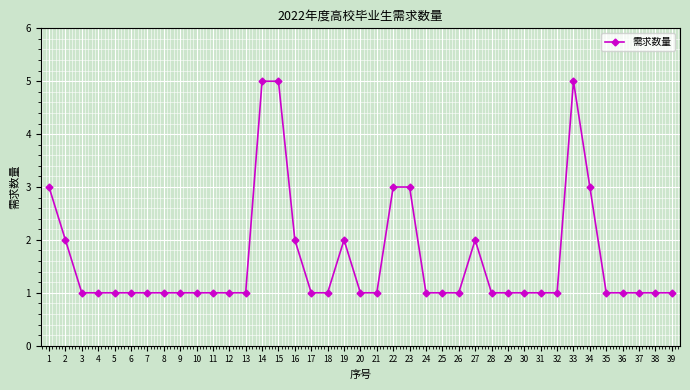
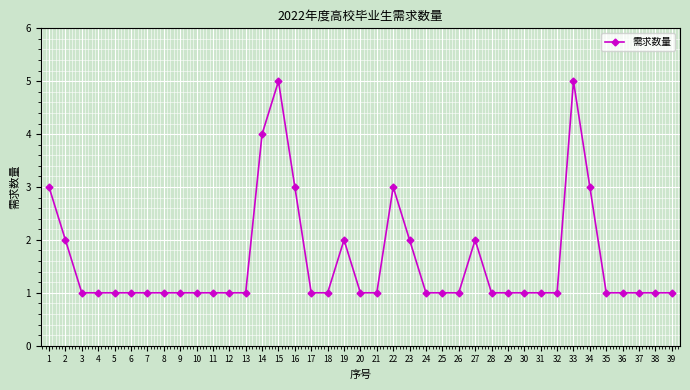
  {
    "1": 3,
    "2": 2,
    "3": 1,
    "4": 1,
    "5": 1,
    "6": 1,
    "7": 1,
    "8": 1,
    "9": 1,
    "10": 1,
    "11": 1,
    "12": 1,
    "13": 1,
-   "14": 5,
+   "14": 4,
    "15": 5,
-   "16": 2,
+   "16": 3,
    "17": 1,
    "18": 1,
    "19": 2,
    "20": 1,
    "21": 1,
    "22": 3,
-   "23": 3,
+   "23": 2,
    "24": 1,
    "25": 1,
    "26": 1,
    "27": 2,
    "28": 1,
    "29": 1,
    "30": 1,
    "31": 1,
    "32": 1,
    "33": 5,
    "34": 3,
    "35": 1,
    "36": 1,
    "37": 1,
    "38": 1,
    "39": 1
  }
